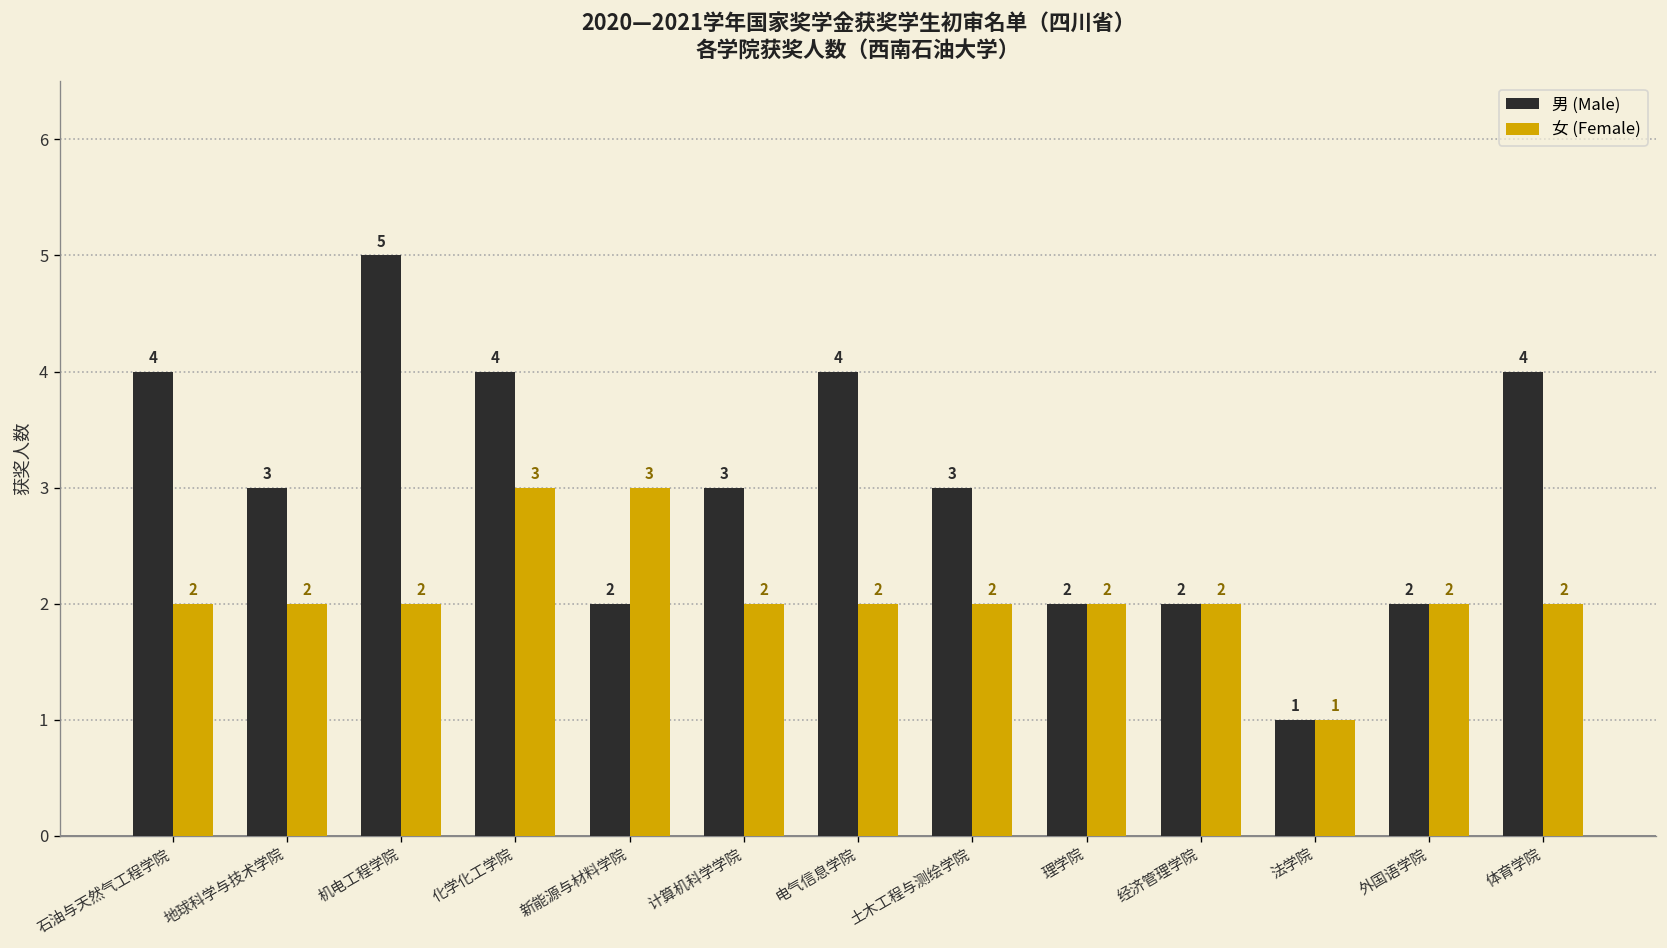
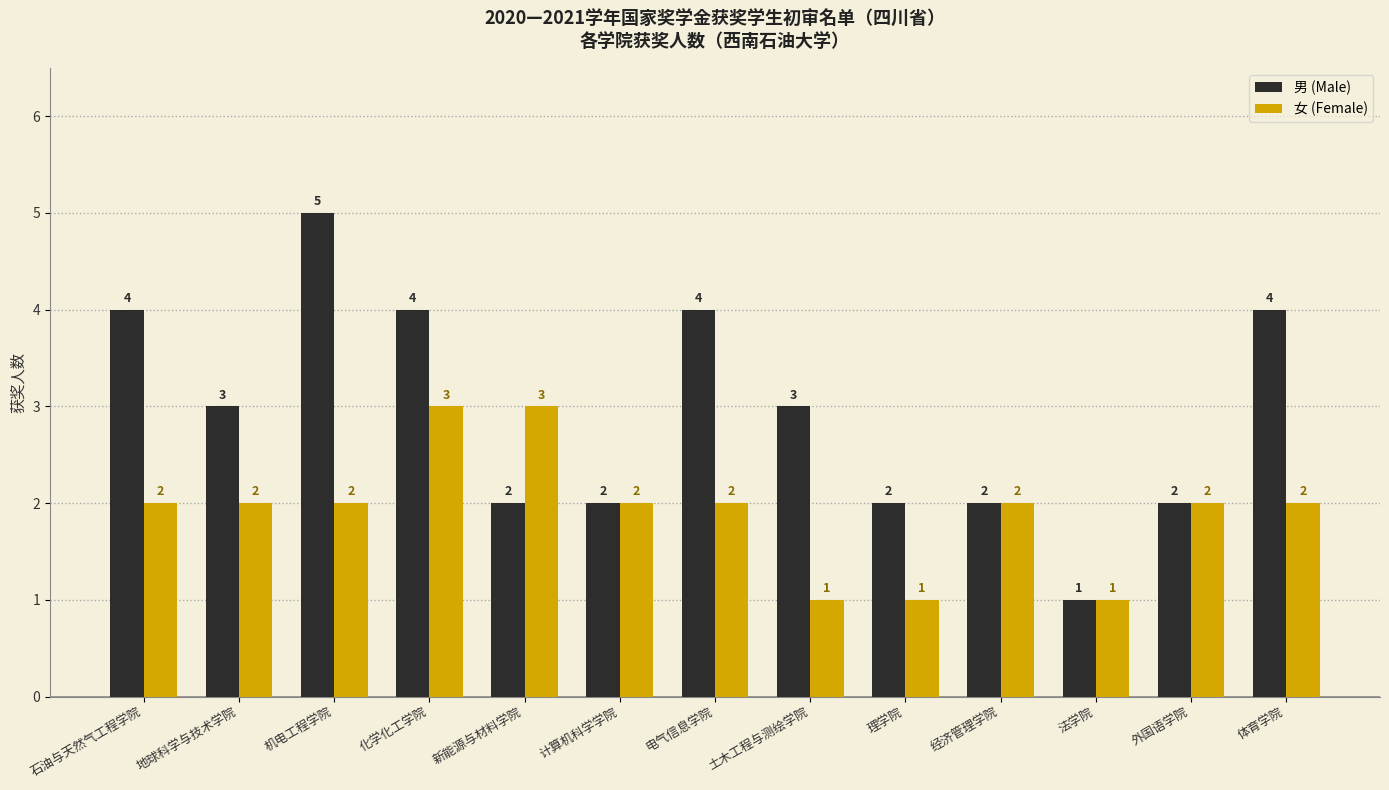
  {
    "男 (Male)": {
      "石油与天然气工程学院": 4,
      "地球科学与技术学院": 3,
      "机电工程学院": 5,
      "化学化工学院": 4,
      "新能源与材料学院": 2,
-     "计算机科学学院": 3,
+     "计算机科学学院": 2,
      "电气信息学院": 4,
      "土木工程与测绘学院": 3,
      "理学院": 2,
      "经济管理学院": 2,
      "法学院": 1,
      "外国语学院": 2,
      "体育学院": 4
    },
    "女 (Female)": {
      "石油与天然气工程学院": 2,
      "地球科学与技术学院": 2,
      "机电工程学院": 2,
      "化学化工学院": 3,
      "新能源与材料学院": 3,
      "计算机科学学院": 2,
      "电气信息学院": 2,
-     "土木工程与测绘学院": 2,
-     "理学院": 2,
+     "土木工程与测绘学院": 1,
+     "理学院": 1,
      "经济管理学院": 2,
      "法学院": 1,
      "外国语学院": 2,
      "体育学院": 2
    }
  }
